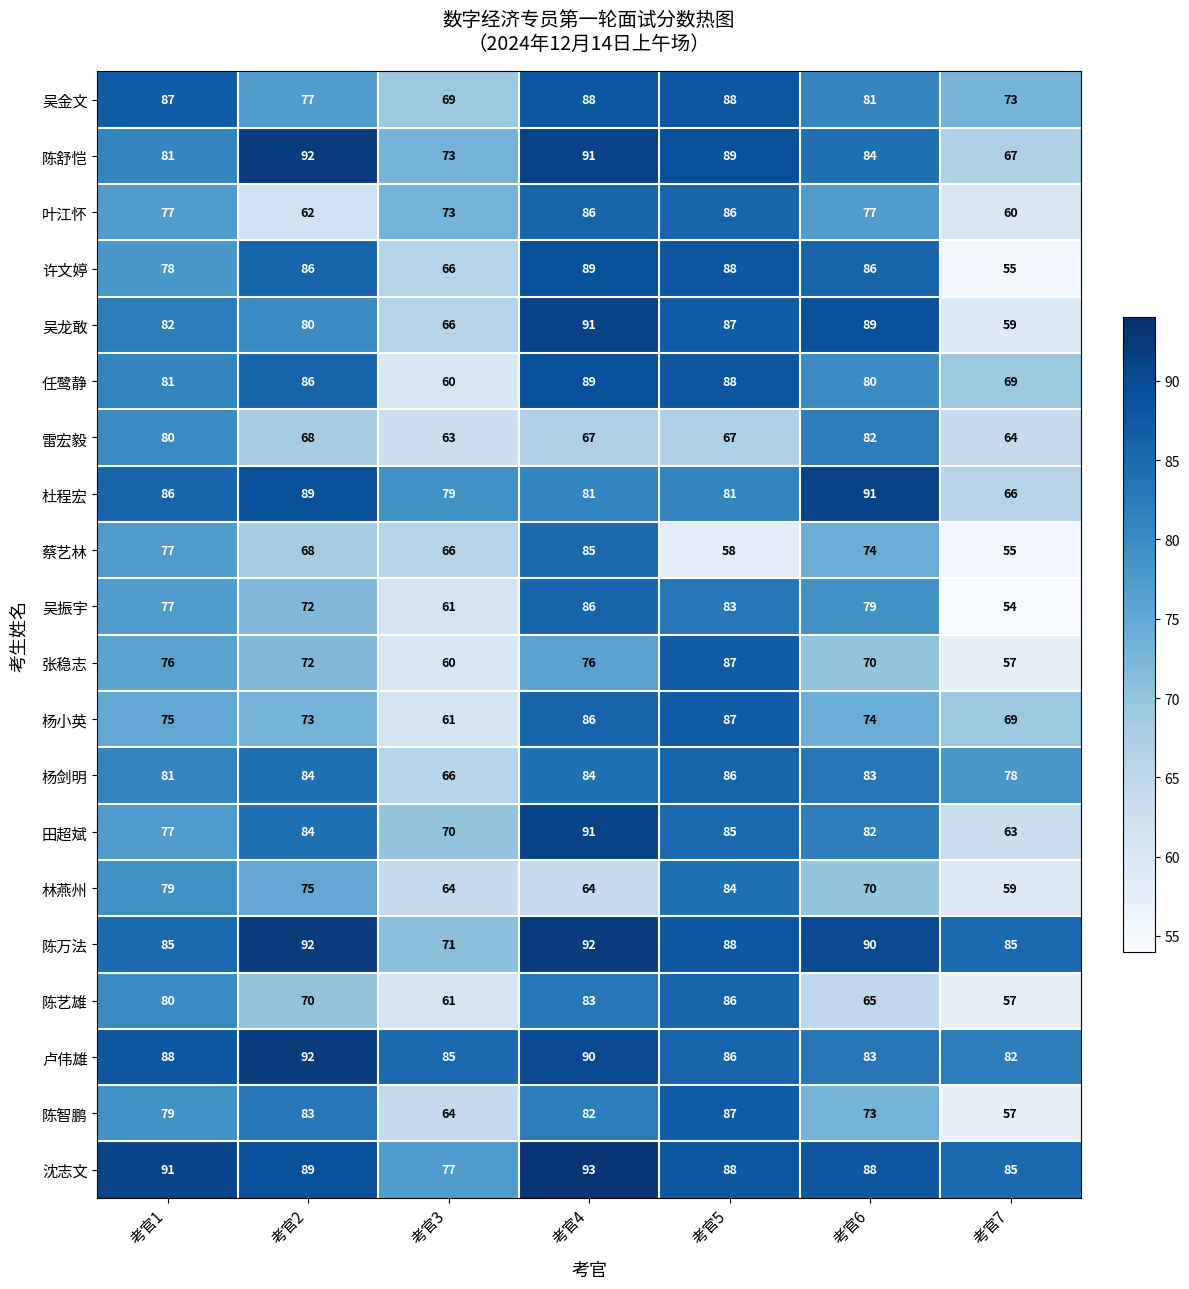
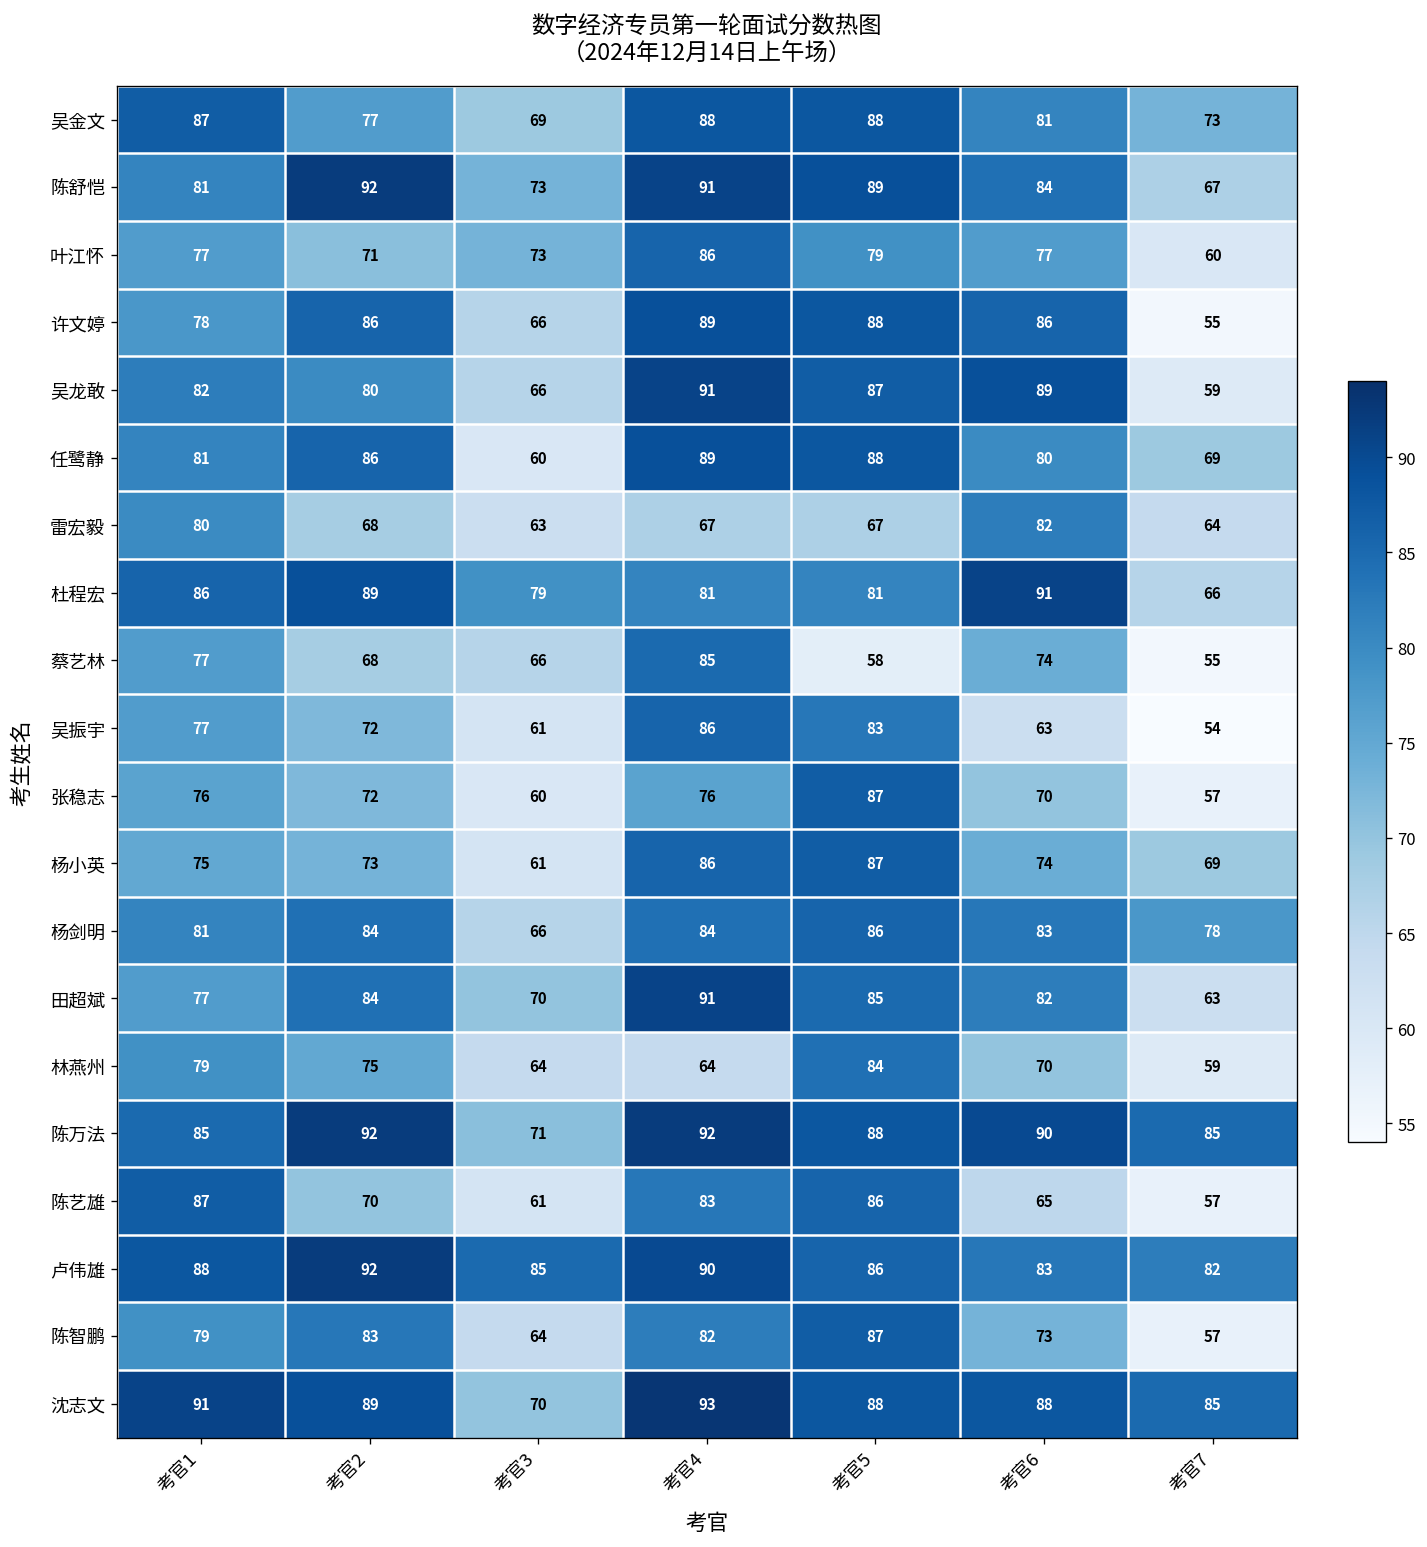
  {
    "吴金文": {
      "考官1": 87,
      "考官2": 77,
      "考官3": 69,
      "考官4": 88,
      "考官5": 88,
      "考官6": 81,
      "考官7": 73
    },
    "陈舒恺": {
      "考官1": 81,
      "考官2": 92,
      "考官3": 73,
      "考官4": 91,
      "考官5": 89,
      "考官6": 84,
      "考官7": 67
    },
    "叶江怀": {
      "考官1": 77,
-     "考官2": 62,
+     "考官2": 71,
      "考官3": 73,
      "考官4": 86,
-     "考官5": 86,
+     "考官5": 79,
      "考官6": 77,
      "考官7": 60
    },
    "许文婷": {
      "考官1": 78,
      "考官2": 86,
      "考官3": 66,
      "考官4": 89,
      "考官5": 88,
      "考官6": 86,
      "考官7": 55
    },
    "吴龙敢": {
      "考官1": 82,
      "考官2": 80,
      "考官3": 66,
      "考官4": 91,
      "考官5": 87,
      "考官6": 89,
      "考官7": 59
    },
    "任鹭静": {
      "考官1": 81,
      "考官2": 86,
      "考官3": 60,
      "考官4": 89,
      "考官5": 88,
      "考官6": 80,
      "考官7": 69
    },
    "雷宏毅": {
      "考官1": 80,
      "考官2": 68,
      "考官3": 63,
      "考官4": 67,
      "考官5": 67,
      "考官6": 82,
      "考官7": 64
    },
    "杜程宏": {
      "考官1": 86,
      "考官2": 89,
      "考官3": 79,
      "考官4": 81,
      "考官5": 81,
      "考官6": 91,
      "考官7": 66
    },
    "蔡艺林": {
      "考官1": 77,
      "考官2": 68,
      "考官3": 66,
      "考官4": 85,
      "考官5": 58,
      "考官6": 74,
      "考官7": 55
    },
    "吴振宇": {
      "考官1": 77,
      "考官2": 72,
      "考官3": 61,
      "考官4": 86,
      "考官5": 83,
-     "考官6": 79,
+     "考官6": 63,
      "考官7": 54
    },
    "张稳志": {
      "考官1": 76,
      "考官2": 72,
      "考官3": 60,
      "考官4": 76,
      "考官5": 87,
      "考官6": 70,
      "考官7": 57
    },
    "杨小英": {
      "考官1": 75,
      "考官2": 73,
      "考官3": 61,
      "考官4": 86,
      "考官5": 87,
      "考官6": 74,
      "考官7": 69
    },
    "杨剑明": {
      "考官1": 81,
      "考官2": 84,
      "考官3": 66,
      "考官4": 84,
      "考官5": 86,
      "考官6": 83,
      "考官7": 78
    },
    "田超斌": {
      "考官1": 77,
      "考官2": 84,
      "考官3": 70,
      "考官4": 91,
      "考官5": 85,
      "考官6": 82,
      "考官7": 63
    },
    "林燕州": {
      "考官1": 79,
      "考官2": 75,
      "考官3": 64,
      "考官4": 64,
      "考官5": 84,
      "考官6": 70,
      "考官7": 59
    },
    "陈万法": {
      "考官1": 85,
      "考官2": 92,
      "考官3": 71,
      "考官4": 92,
      "考官5": 88,
      "考官6": 90,
      "考官7": 85
    },
    "陈艺雄": {
-     "考官1": 80,
+     "考官1": 87,
      "考官2": 70,
      "考官3": 61,
      "考官4": 83,
      "考官5": 86,
      "考官6": 65,
      "考官7": 57
    },
    "卢伟雄": {
      "考官1": 88,
      "考官2": 92,
      "考官3": 85,
      "考官4": 90,
      "考官5": 86,
      "考官6": 83,
      "考官7": 82
    },
    "陈智鹏": {
      "考官1": 79,
      "考官2": 83,
      "考官3": 64,
      "考官4": 82,
      "考官5": 87,
      "考官6": 73,
      "考官7": 57
    },
    "沈志文": {
      "考官1": 91,
      "考官2": 89,
-     "考官3": 77,
+     "考官3": 70,
      "考官4": 93,
      "考官5": 88,
      "考官6": 88,
      "考官7": 85
    }
  }
